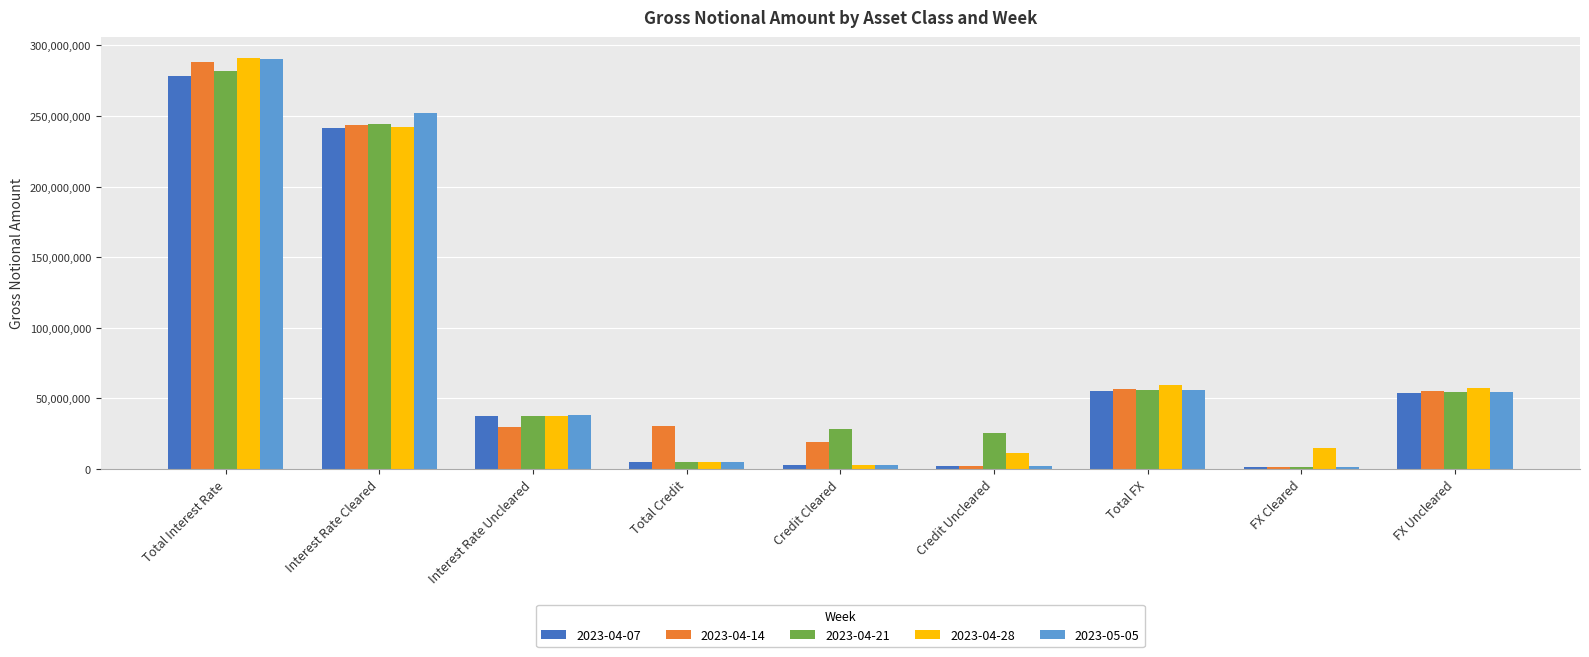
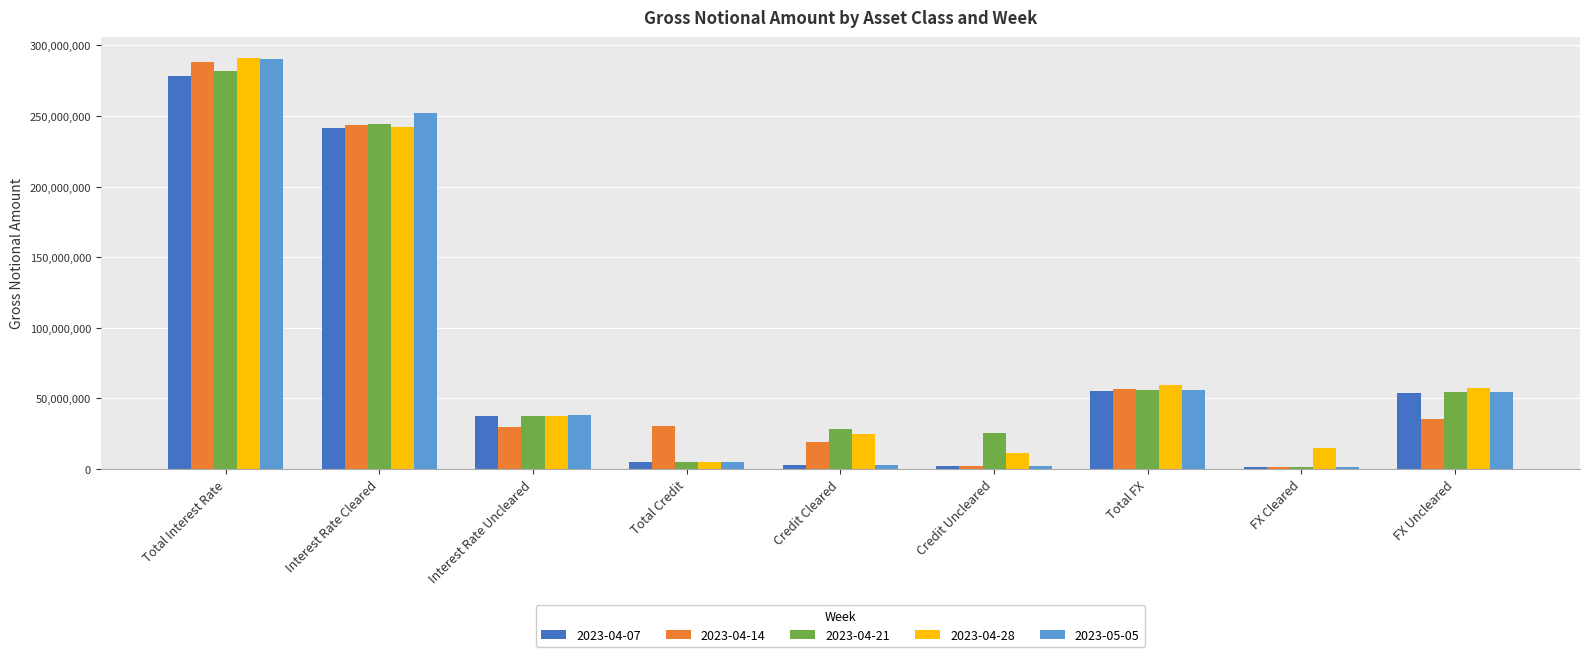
  {
    "2023-04-14": {
      "Total Interest Rate": "289,000,000",
      "Interest Rate Cleared": "244,000,000",
      "Interest Rate Uncleared": "30,000,000",
      "Total Credit": "31,000,000",
      "Credit Cleared": "19,000,000",
      "Credit Uncleared": "2,000,000",
      "Total FX": "57,000,000",
-     "FX Uncleared": "55,000,000"
+     "FX Uncleared": "35,000,000"
    },
    "2023-04-21": {
      "Total Interest Rate": "282,000,000",
      "Interest Rate Cleared": "244,000,000",
      "Interest Rate Uncleared": "38,000,000",
      "Total Credit": "5,000,000",
      "Credit Cleared": "28,000,000",
      "Credit Uncleared": "25,000,000",
      "Total FX": "56,000,000",
      "FX Uncleared": "54,000,000"
    },
    "2023-04-28": {
      "Total Interest Rate": "291,000,000",
      "Interest Rate Cleared": "243,000,000",
      "Interest Rate Uncleared": "38,000,000",
      "Total Credit": "5,000,000",
-     "Credit Cleared": "3,000,000",
+     "Credit Cleared": "25,000,000",
      "Credit Uncleared": "12,000,000",
      "Total FX": "59,000,000",
      "FX Cleared": "15,000,000",
      "FX Uncleared": "58,000,000"
    }
  }
